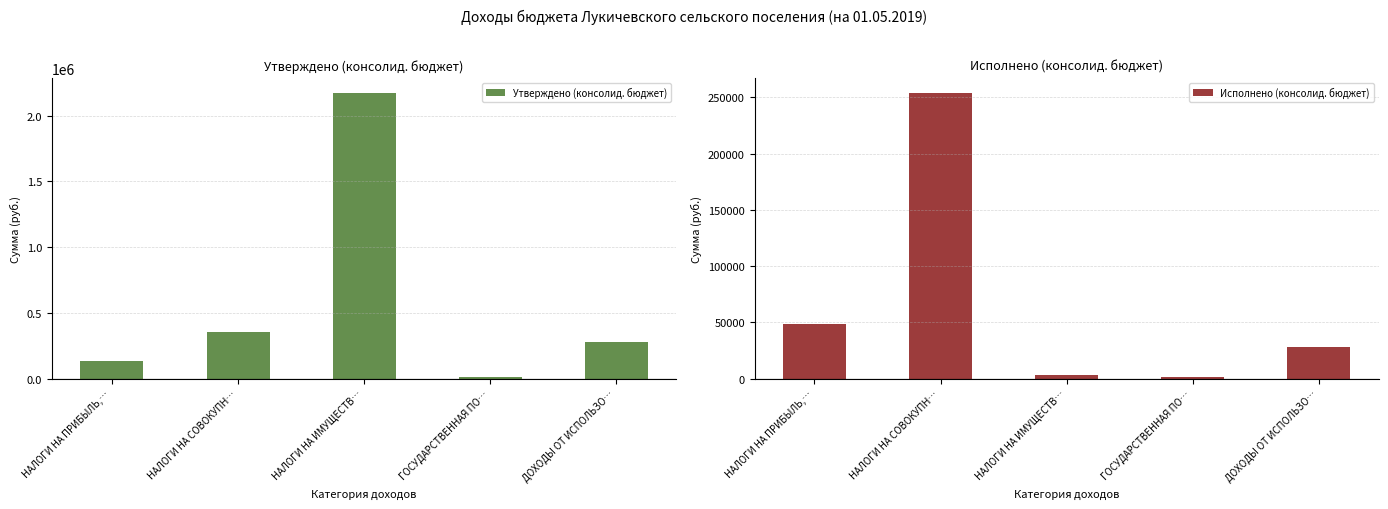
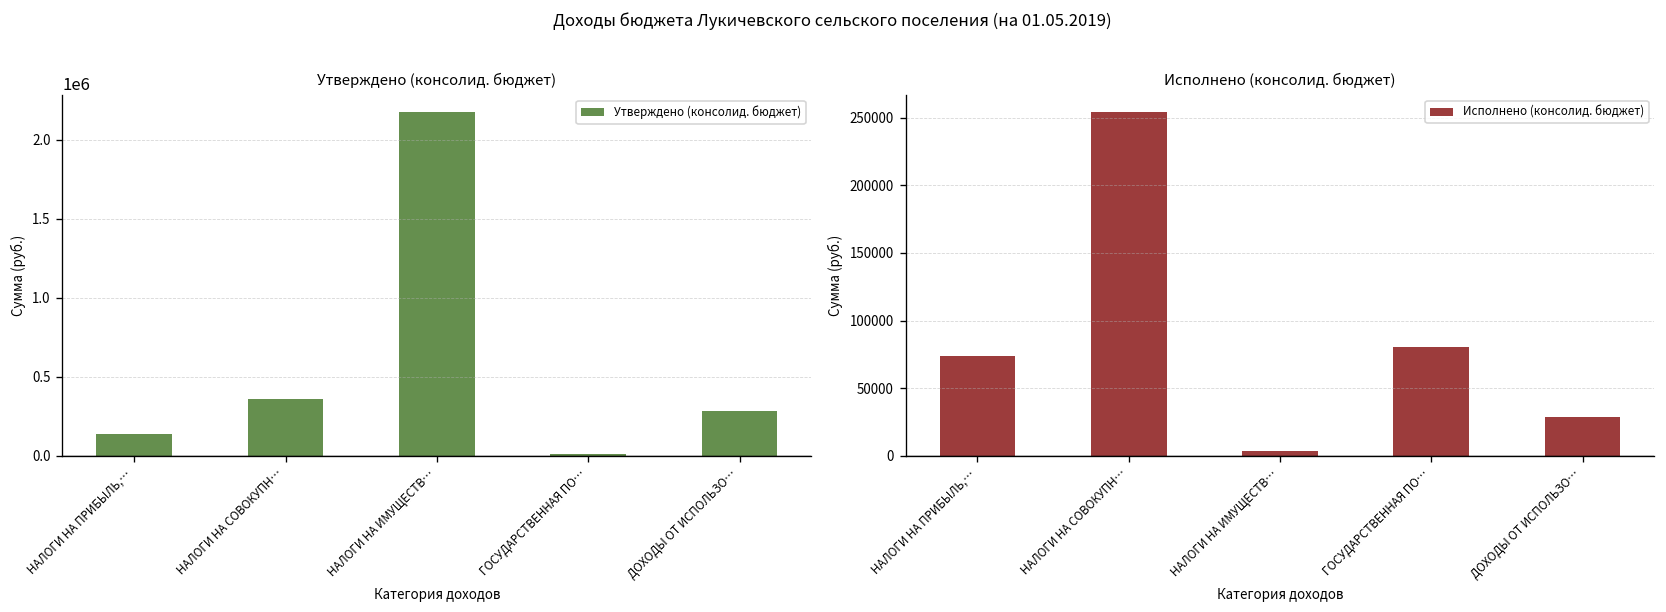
  {
    "Утверждено (консолид. бюджет)": {
      "НАЛОГИ НА ПРИБЫЛЬ,…": 140000,
      "НАЛОГИ НА СОВОКУПН…": 360000,
      "НАЛОГИ НА ИМУЩЕСТВ…": 2180000,
      "ДОХОДЫ ОТ ИСПОЛЬЗО…": 280000
    },
    "Исполнено (консолид. бюджет)": {
-     "НАЛОГИ НА ПРИБЫЛЬ,…": 49000,
+     "НАЛОГИ НА ПРИБЫЛЬ,…": 74000,
      "НАЛОГИ НА СОВОКУПН…": 254000,
      "НАЛОГИ НА ИМУЩЕСТВ…": 4000,
-     "ГОСУДАРСТВЕННАЯ ПО…": 2000,
+     "ГОСУДАРСТВЕННАЯ ПО…": 80000,
      "ДОХОДЫ ОТ ИСПОЛЬЗО…": 28000
    }
  }
